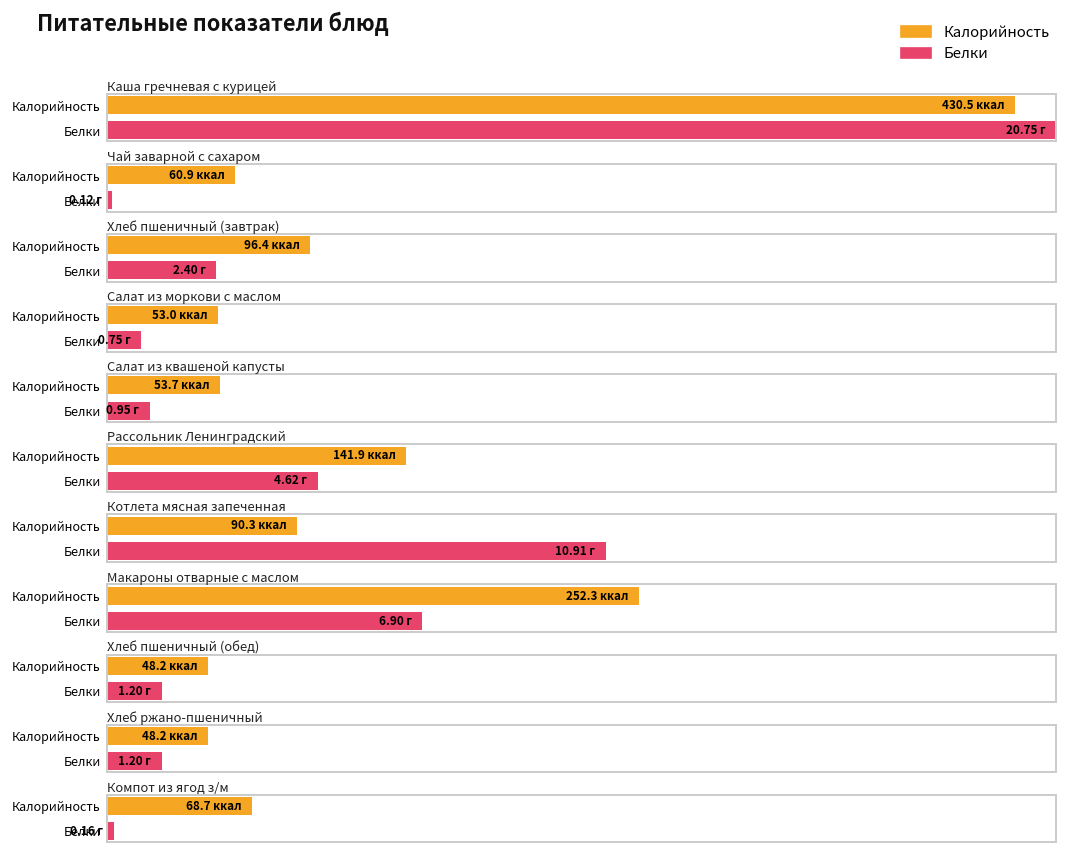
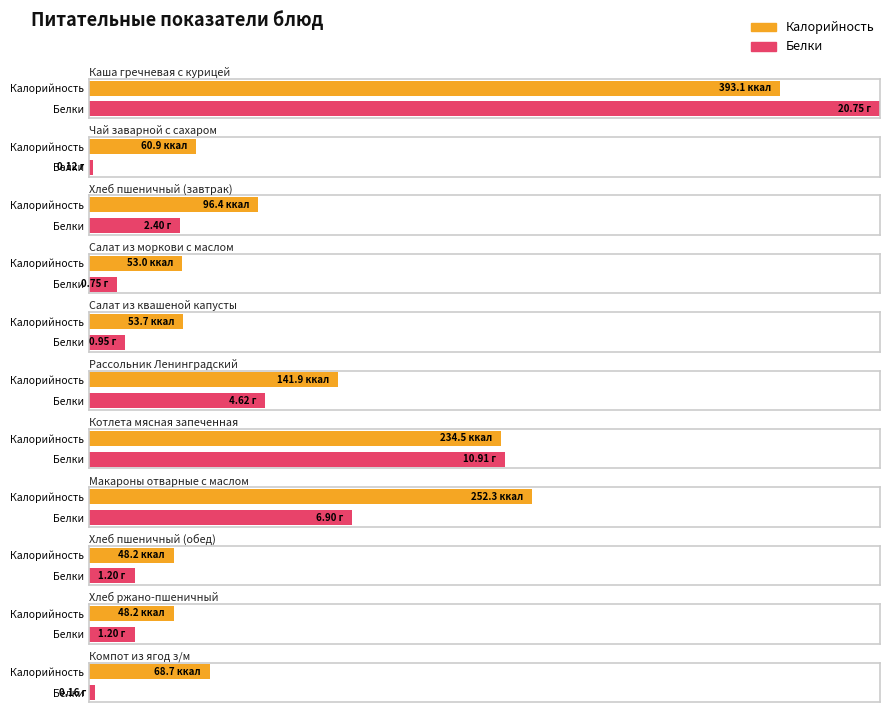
  {
    "Каша гречневая с курицей": {
-     "Калорийность": 430.5
+     "Калорийность": 393.1
    },
    "Чай заварной с сахаром": {
      "Калорийность": 60.9
    },
    "Хлеб пшеничный (завтрак)": {
      "Калорийность": 96.4
    },
    "Салат из моркови с маслом": {
      "Калорийность": 53.0
    },
    "Салат из квашеной капусты": {
      "Калорийность": 53.7
    },
    "Рассольник Ленинградский": {
      "Калорийность": 141.9
    },
    "Котлета мясная запеченная": {
-     "Калорийность": 90.3
+     "Калорийность": 234.5
    },
    "Макароны отварные с маслом": {
      "Калорийность": 252.3
    },
    "Хлеб пшеничный (обед)": {
      "Калорийность": 48.2
    },
    "Хлеб ржано-пшеничный": {
      "Калорийность": 48.2
    },
    "Компот из ягод з/м": {
      "Калорийность": 68.7
    }
  }
